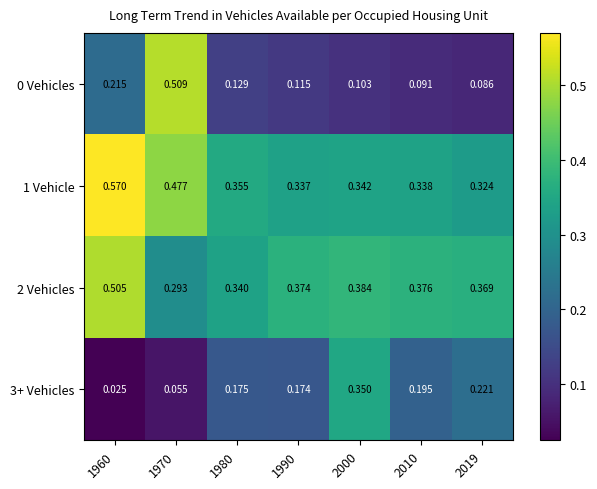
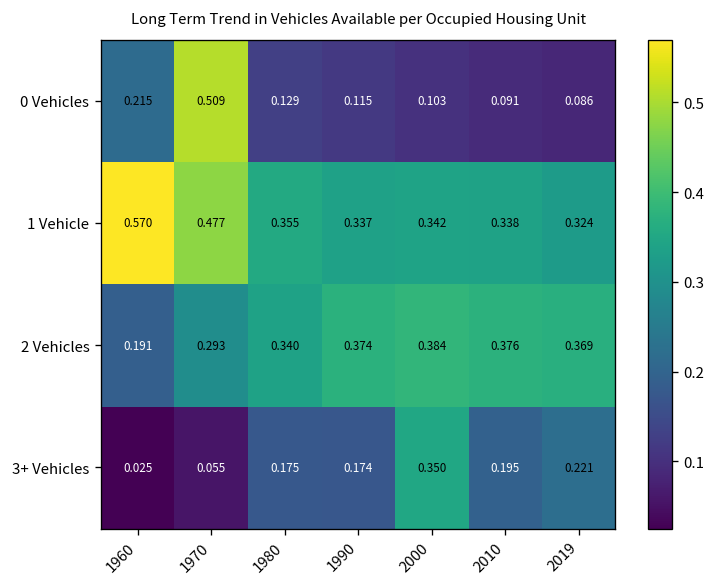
  {
    "0 Vehicles": {
      "1960": 0.215,
      "1970": 0.509,
      "1980": 0.129,
      "1990": 0.115,
      "2000": 0.103,
      "2010": 0.091,
      "2019": 0.086
    },
    "1 Vehicle": {
      "1960": 0.570,
      "1970": 0.477,
      "1980": 0.355,
      "1990": 0.337,
      "2000": 0.342,
      "2010": 0.338,
      "2019": 0.324
    },
    "2 Vehicles": {
-     "1960": 0.505,
+     "1960": 0.191,
      "1970": 0.293,
      "1980": 0.340,
      "1990": 0.374,
      "2000": 0.384,
      "2010": 0.376,
      "2019": 0.369
    },
    "3+ Vehicles": {
      "1960": 0.025,
      "1970": 0.055,
      "1980": 0.175,
      "1990": 0.174,
      "2000": 0.350,
      "2010": 0.195,
      "2019": 0.221
    }
  }
